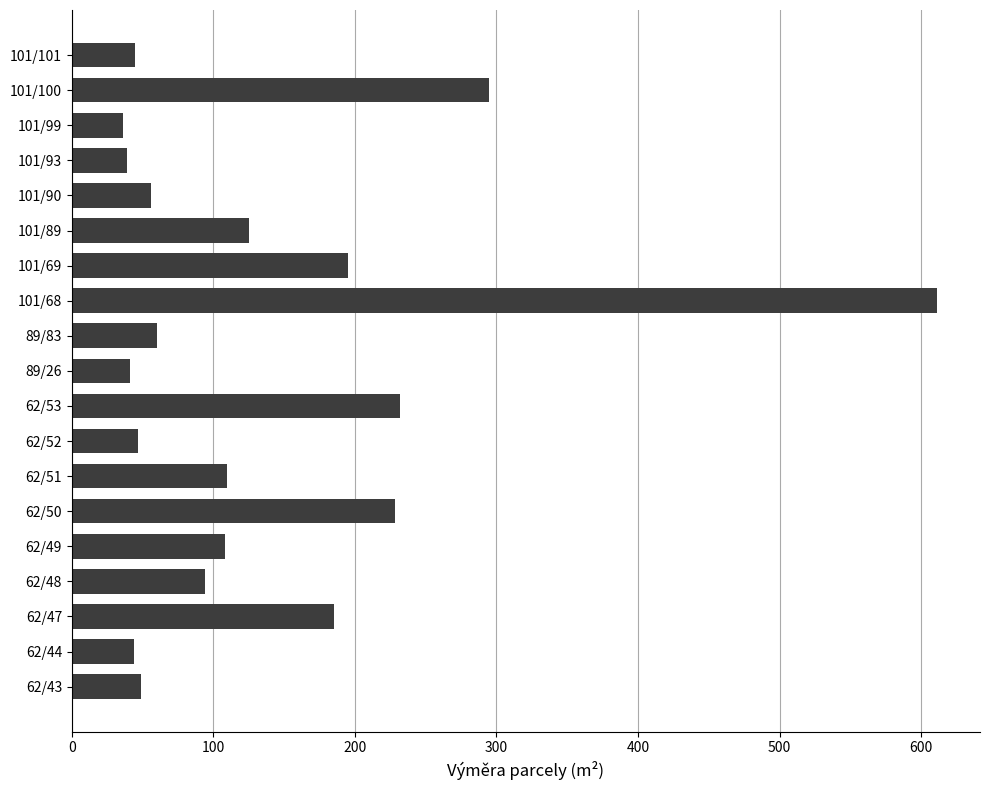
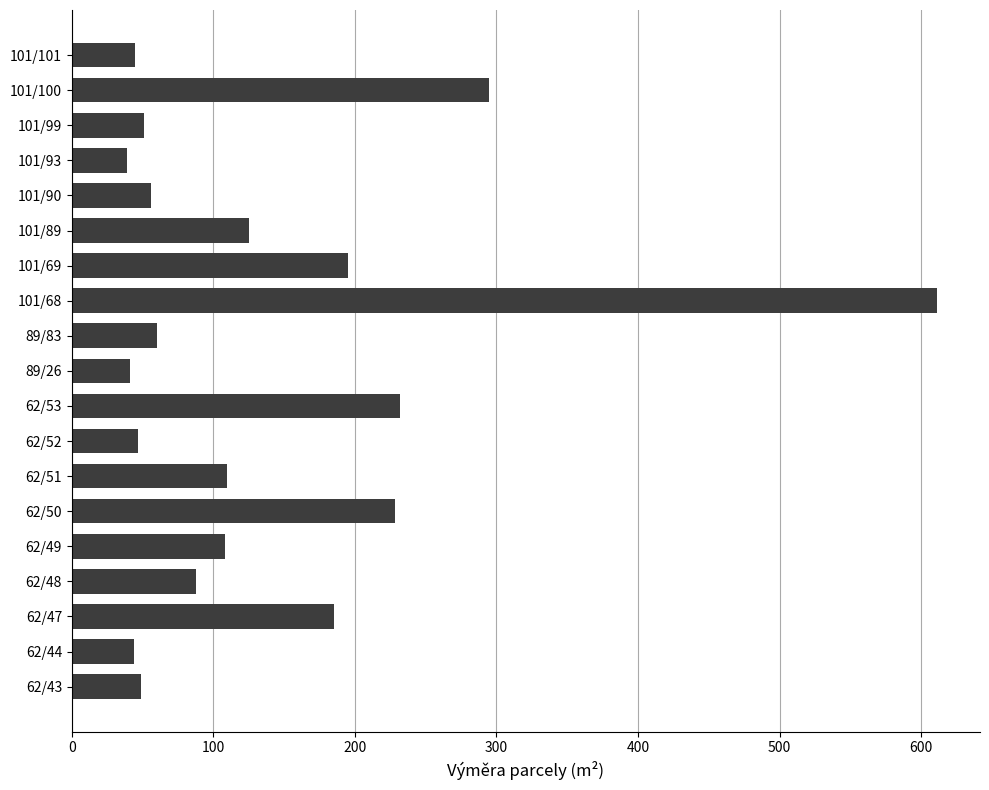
  {
    "101/101": 45,
    "101/100": 295,
-   "101/99": 36,
+   "101/99": 51,
    "101/93": 39,
    "101/90": 56,
    "101/89": 125,
    "101/69": 195,
    "101/68": 611,
    "89/83": 60,
    "89/26": 41,
    "62/53": 232,
    "62/52": 47,
    "62/51": 110,
    "62/50": 228,
    "62/49": 108,
-   "62/48": 94,
+   "62/48": 88,
    "62/47": 185,
    "62/44": 44,
    "62/43": 49
  }
